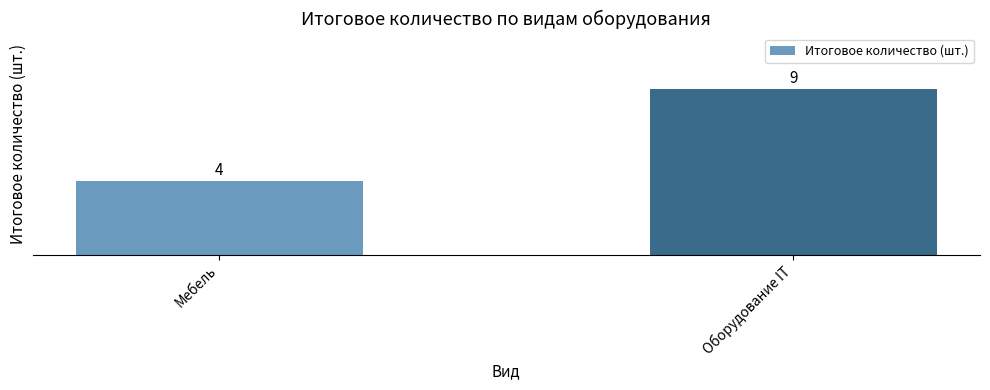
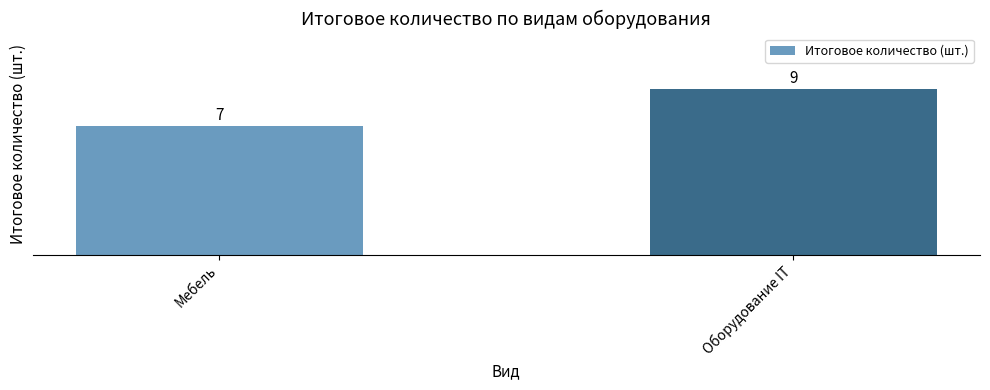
  {
-   "Мебель": 4,
+   "Мебель": 7,
    "Оборудование IT": 9
  }
